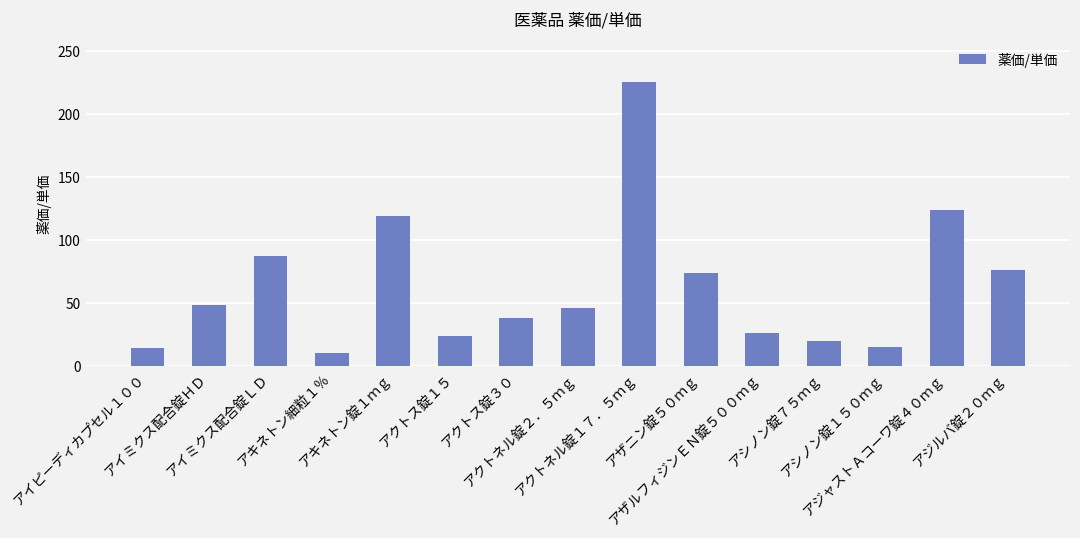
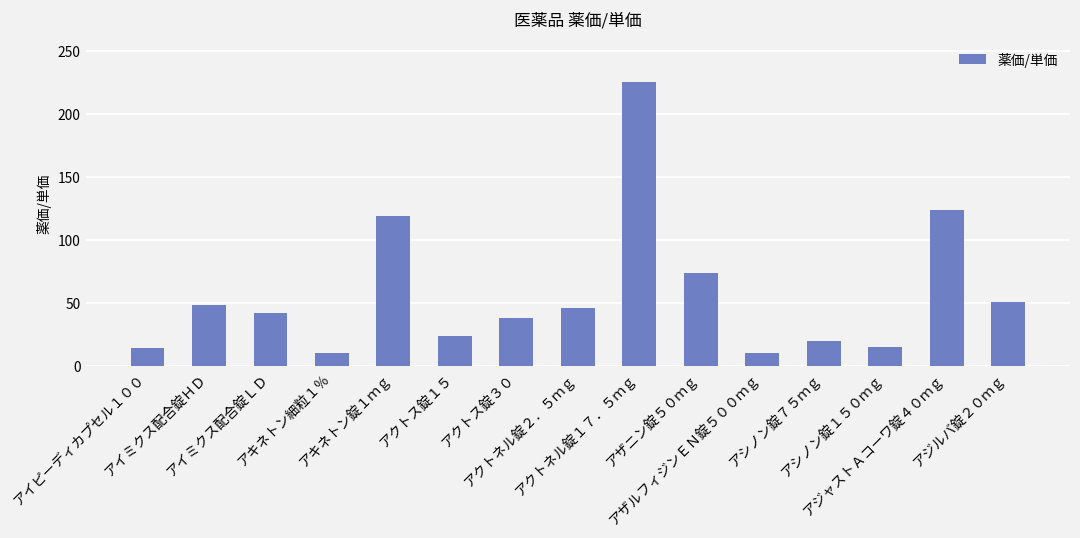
  {
    "アイピーディカプセル１００": 14,
    "アイミクス配合錠ＨＤ": 49,
-   "アイミクス配合錠ＬＤ": 87,
+   "アイミクス配合錠ＬＤ": 42,
    "アキネトン細粒１％": 10,
    "アキネトン錠１ｍｇ": 119,
    "アクトス錠１５": 24,
    "アクトス錠３０": 38,
    "アクトネル錠２．５ｍｇ": 46,
    "アクトネル錠１７．５ｍｇ": 225,
    "アザニン錠５０ｍｇ": 73,
-   "アザルフィジンＥＮ錠５００ｍｇ": 26,
+   "アザルフィジンＥＮ錠５００ｍｇ": 10,
    "アシノン錠７５ｍｇ": 20,
    "アシノン錠１５０ｍｇ": 15,
    "アジャストＡコーワ錠４０ｍｇ": 124,
-   "アジルバ錠２０ｍｇ": 76
+   "アジルバ錠２０ｍｇ": 51
  }
